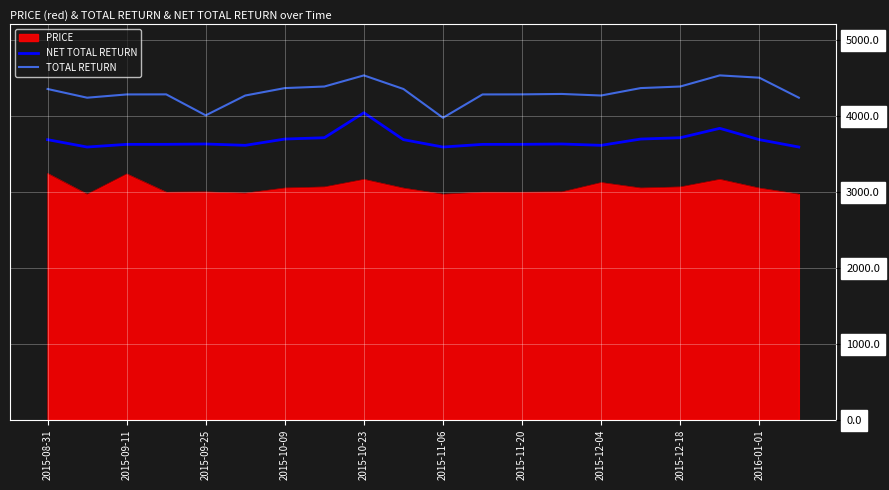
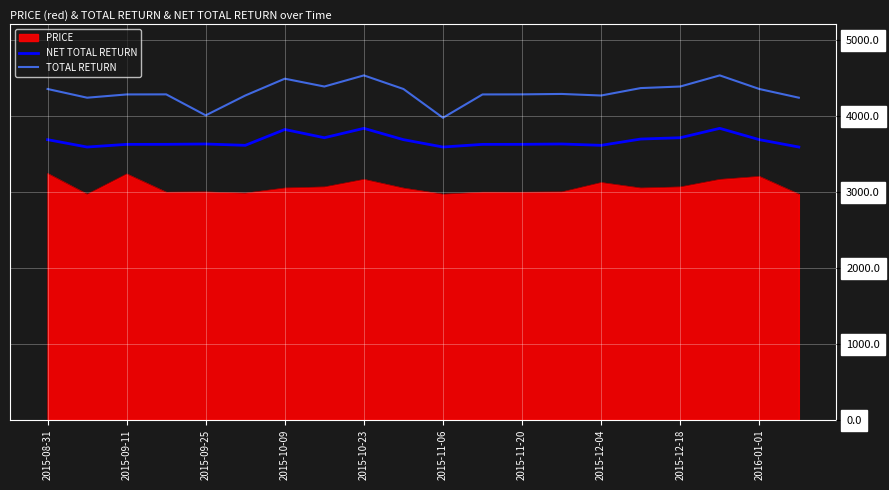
  {
    "PRICE": {
      "2015-08-31": 3200,
      "2015-09-11": 3200,
      "2015-09-25": 3000,
      "2015-10-09": 3000,
      "2015-10-23": 3200,
      "2015-11-06": 3000,
      "2015-11-20": 3000,
      "2015-12-04": 3100,
      "2015-12-18": 3100,
-     "2016-01-01": 3000
+     "2016-01-01": 3200
    },
    "NET TOTAL RETURN": {
      "2015-08-31": 3700,
      "2015-09-11": 3600,
      "2015-09-25": 3600,
-     "2015-10-09": 3700,
-     "2015-10-23": 4000,
+     "2015-10-09": 3800,
+     "2015-10-23": 3800,
      "2015-11-06": 3600,
      "2015-11-20": 3600,
      "2015-12-04": 3600,
      "2015-12-18": 3700,
      "2016-01-01": 3700
    },
    "TOTAL RETURN": {
      "2015-08-31": 4300,
      "2015-09-11": 4300,
      "2015-09-25": 4000,
-     "2015-10-09": 4400,
+     "2015-10-09": 4500,
      "2015-10-23": 4500,
      "2015-11-06": 4000,
      "2015-11-20": 4300,
      "2015-12-04": 4300,
      "2015-12-18": 4400,
-     "2016-01-01": 4500
+     "2016-01-01": 4300
    }
  }
